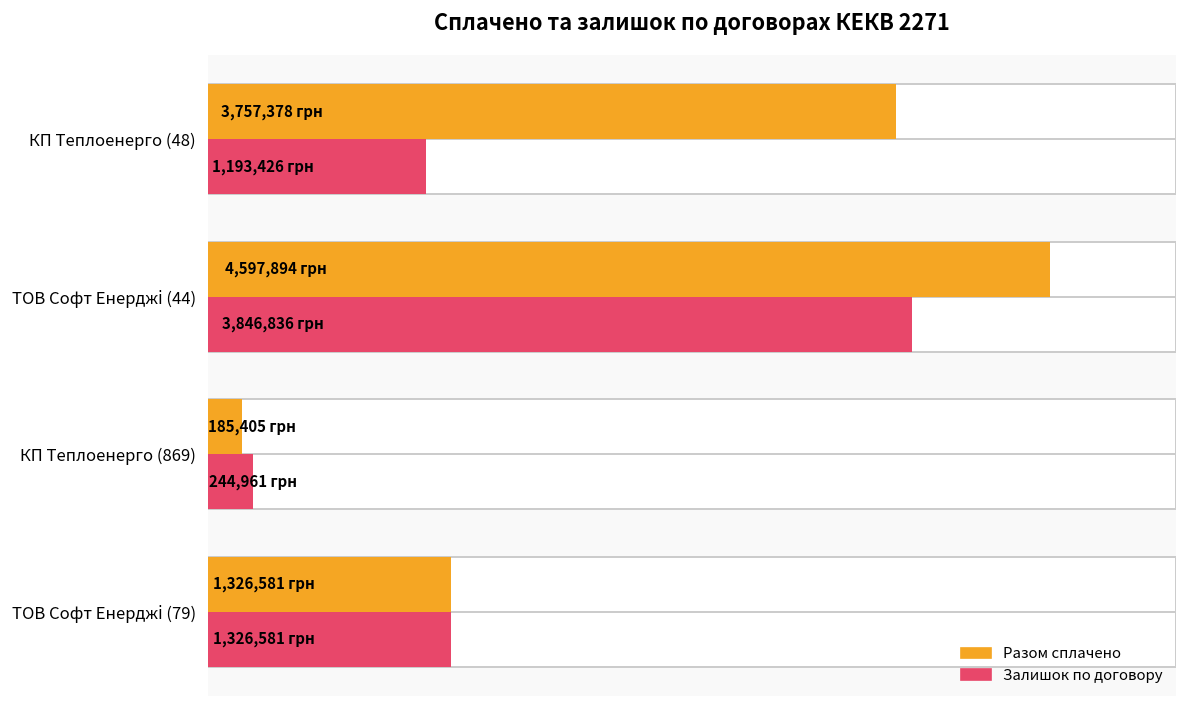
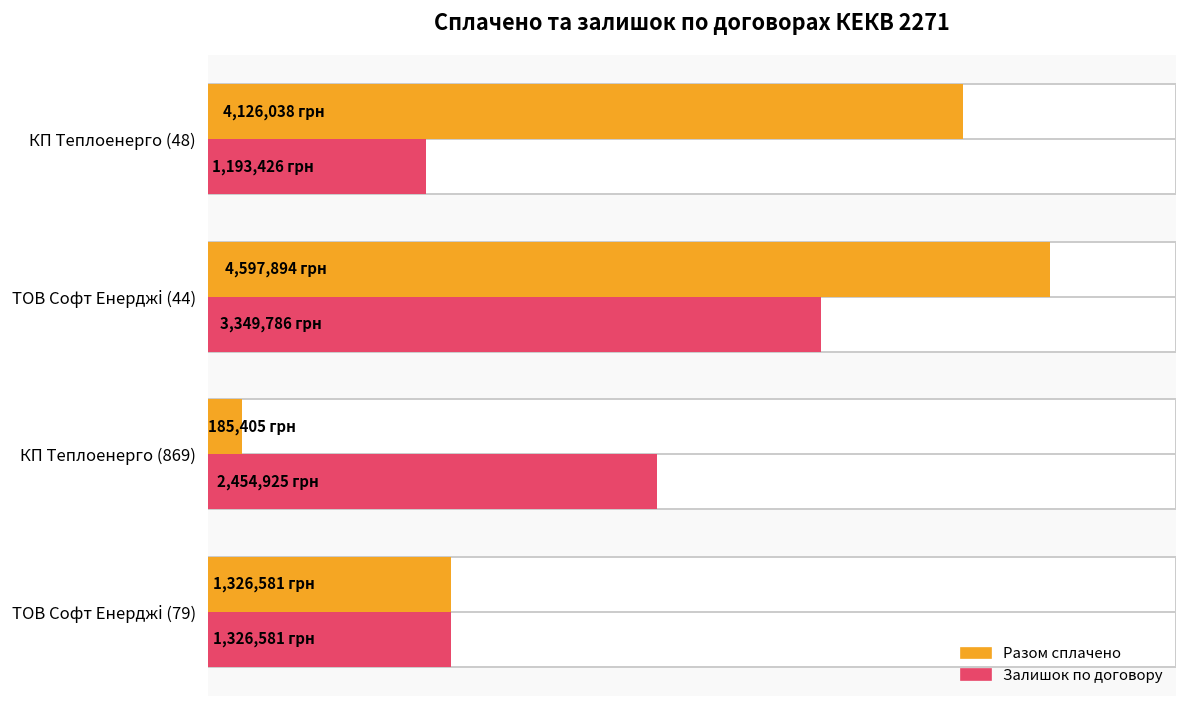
  {
    "Разом сплачено": {
-     "КП Теплоенерго (48)": "3,757,378"
+     "КП Теплоенерго (48)": "4,126,038"
    },
    "Залишок по договору": {
-     "ТОВ Софт Енерджі (44)": "3,846,836",
-     "КП Теплоенерго (869)": "244,961"
+     "ТОВ Софт Енерджі (44)": "3,349,786",
+     "КП Теплоенерго (869)": "2,454,925"
    }
  }
